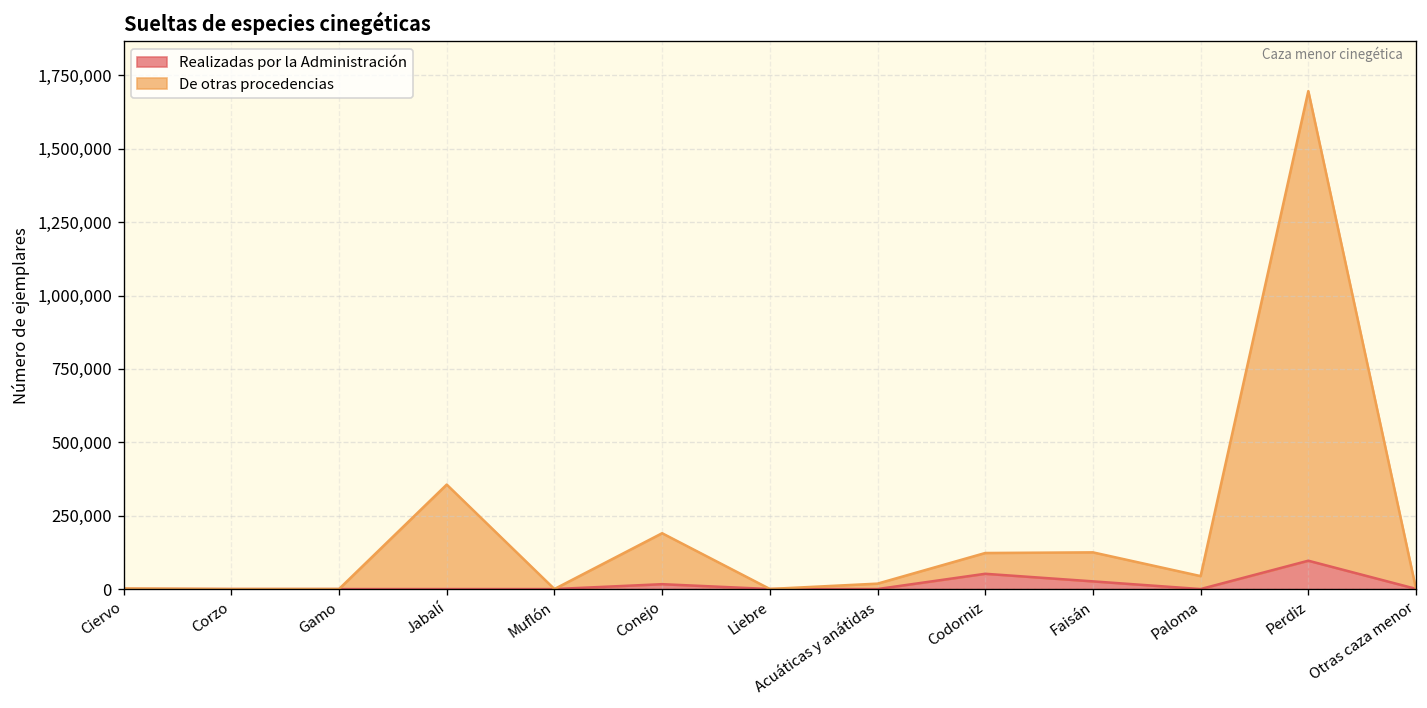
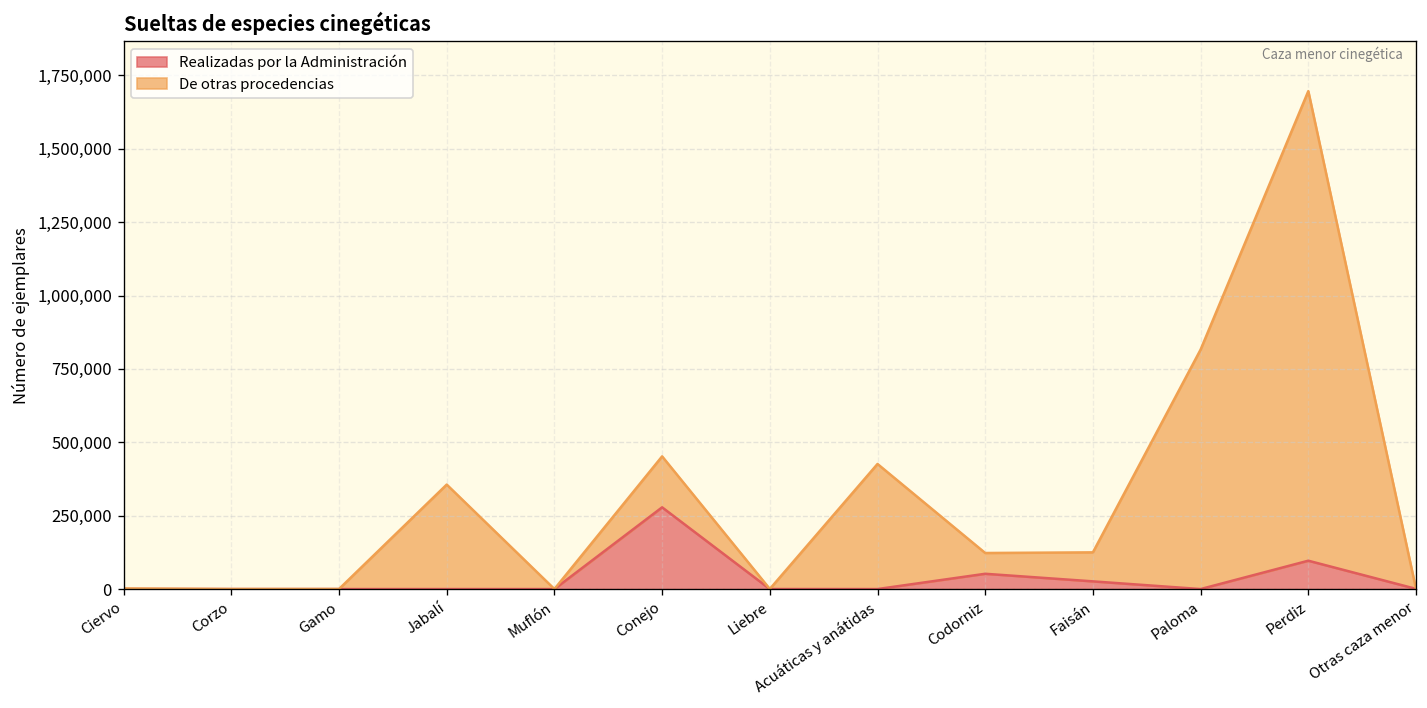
  {
    "Realizadas por la Administración": {
      "Jabalí": "0",
-     "Conejo": "20,000",
+     "Conejo": "280,000",
      "Acuáticas y anátidas": "0",
      "Codorniz": "50,000",
      "Faisán": "30,000",
      "Paloma": "0",
      "Perdiz": "100,000"
    },
    "De otras procedencias": {
      "Jabalí": "360,000",
      "Conejo": "170,000",
-     "Acuáticas y anátidas": "20,000",
+     "Acuáticas y anátidas": "430,000",
      "Codorniz": "70,000",
      "Faisán": "100,000",
-     "Paloma": "40,000",
+     "Paloma": "820,000",
      "Perdiz": "1,600,000"
    }
  }
